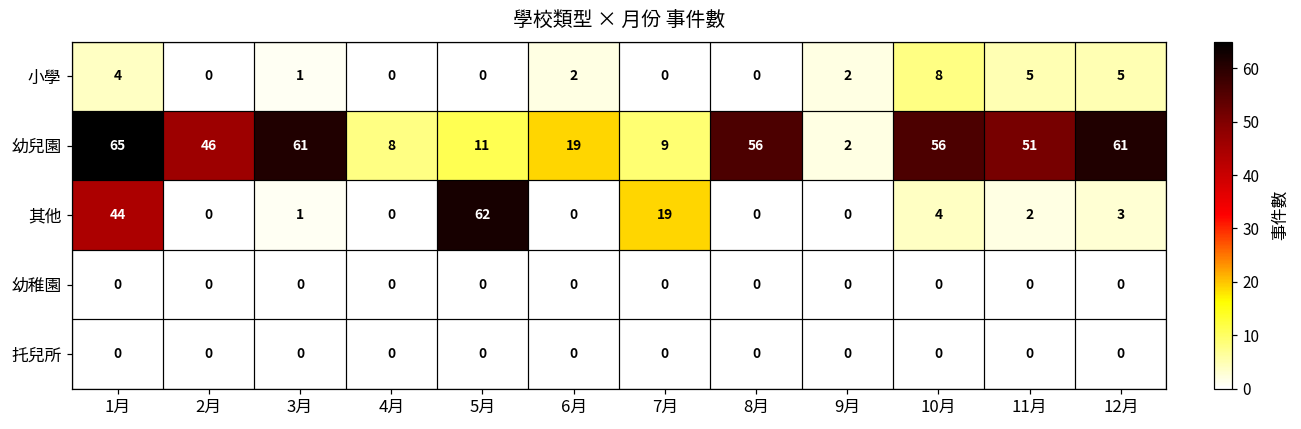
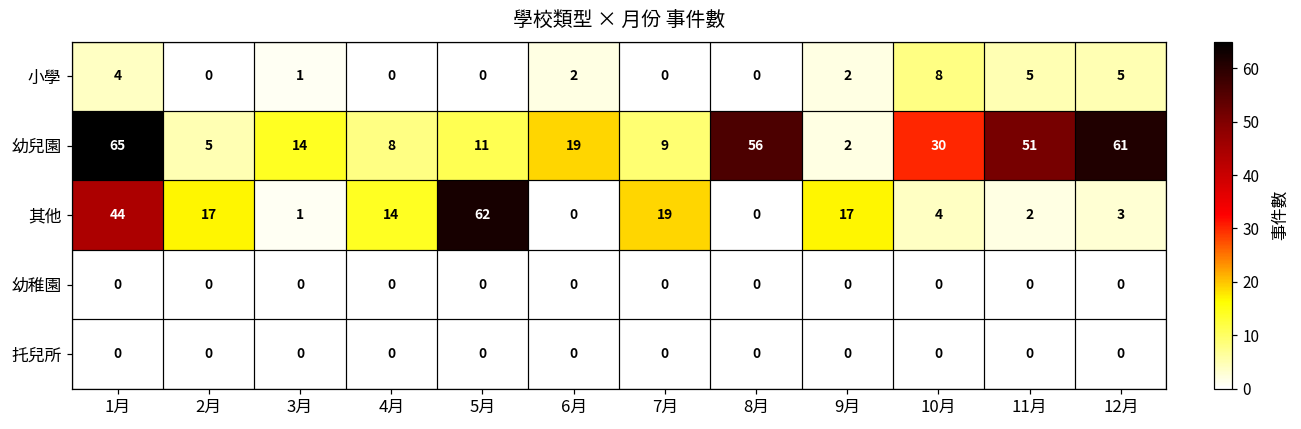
  {
    "小學": {
      "1月": 4,
      "2月": 0,
      "3月": 1,
      "4月": 0,
      "5月": 0,
      "6月": 2,
      "7月": 0,
      "8月": 0,
      "9月": 2,
      "10月": 8,
      "11月": 5,
      "12月": 5
    },
    "幼兒園": {
      "1月": 65,
-     "2月": 46,
-     "3月": 61,
+     "2月": 5,
+     "3月": 14,
      "4月": 8,
      "5月": 11,
      "6月": 19,
      "7月": 9,
      "8月": 56,
      "9月": 2,
-     "10月": 56,
+     "10月": 30,
      "11月": 51,
      "12月": 61
    },
    "其他": {
      "1月": 44,
-     "2月": 0,
+     "2月": 17,
      "3月": 1,
-     "4月": 0,
+     "4月": 14,
      "5月": 62,
      "6月": 0,
      "7月": 19,
      "8月": 0,
-     "9月": 0,
+     "9月": 17,
      "10月": 4,
      "11月": 2,
      "12月": 3
    },
    "幼稚園": {
      "1月": 0,
      "2月": 0,
      "3月": 0,
      "4月": 0,
      "5月": 0,
      "6月": 0,
      "7月": 0,
      "8月": 0,
      "9月": 0,
      "10月": 0,
      "11月": 0,
      "12月": 0
    },
    "托兒所": {
      "1月": 0,
      "2月": 0,
      "3月": 0,
      "4月": 0,
      "5月": 0,
      "6月": 0,
      "7月": 0,
      "8月": 0,
      "9月": 0,
      "10月": 0,
      "11月": 0,
      "12月": 0
    }
  }
